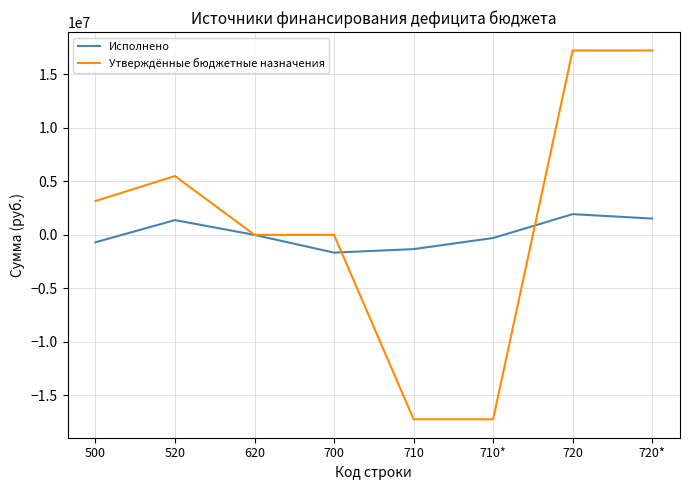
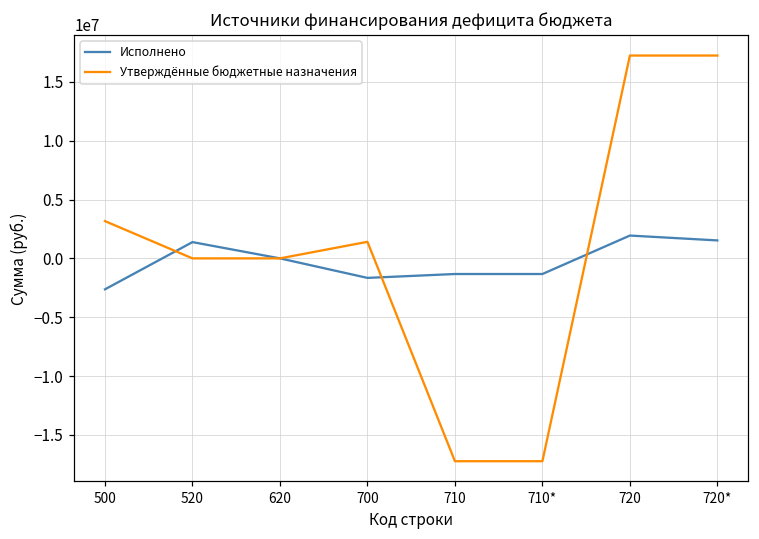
  {
    "Исполнено": {
-     "500": -700000,
+     "500": -2600000,
      "520": 1400000,
      "700": -1700000,
      "710": -1300000,
-     "710*": -300000,
+     "710*": -1300000,
      "720": 1900000,
      "720*": 1500000
    },
    "Утверждённые бюджетные назначения": {
      "500": 3200000,
-     "520": 5500000,
-     "700": 0,
+     "520": 0,
+     "700": 1400000,
      "710": -17200000,
      "710*": -17200000,
      "720": 17200000,
      "720*": 17200000
    }
  }
